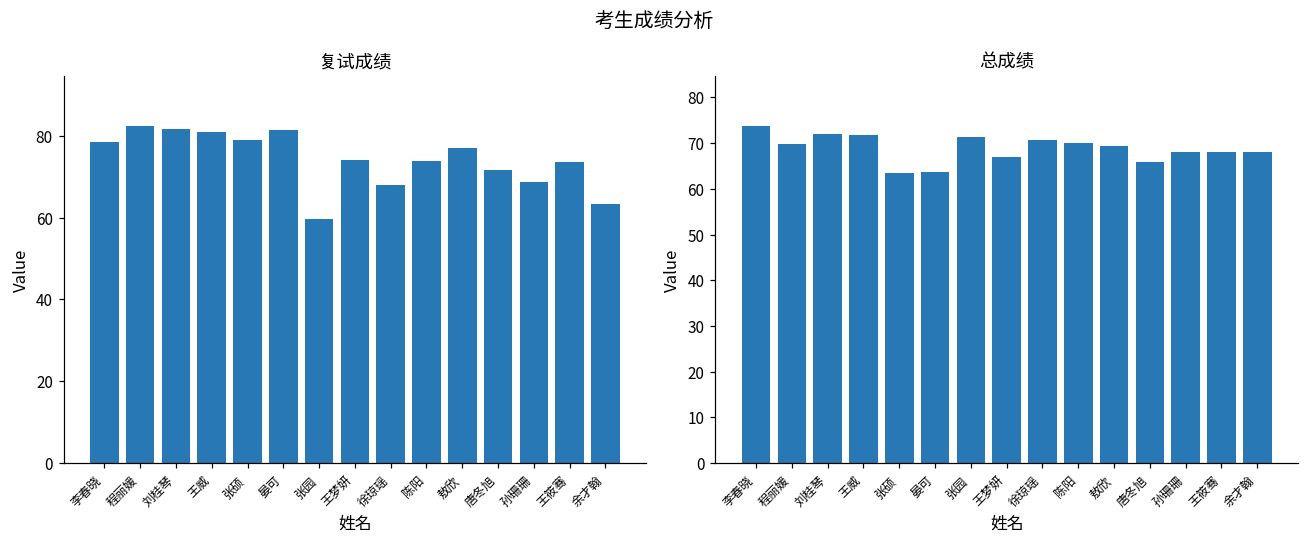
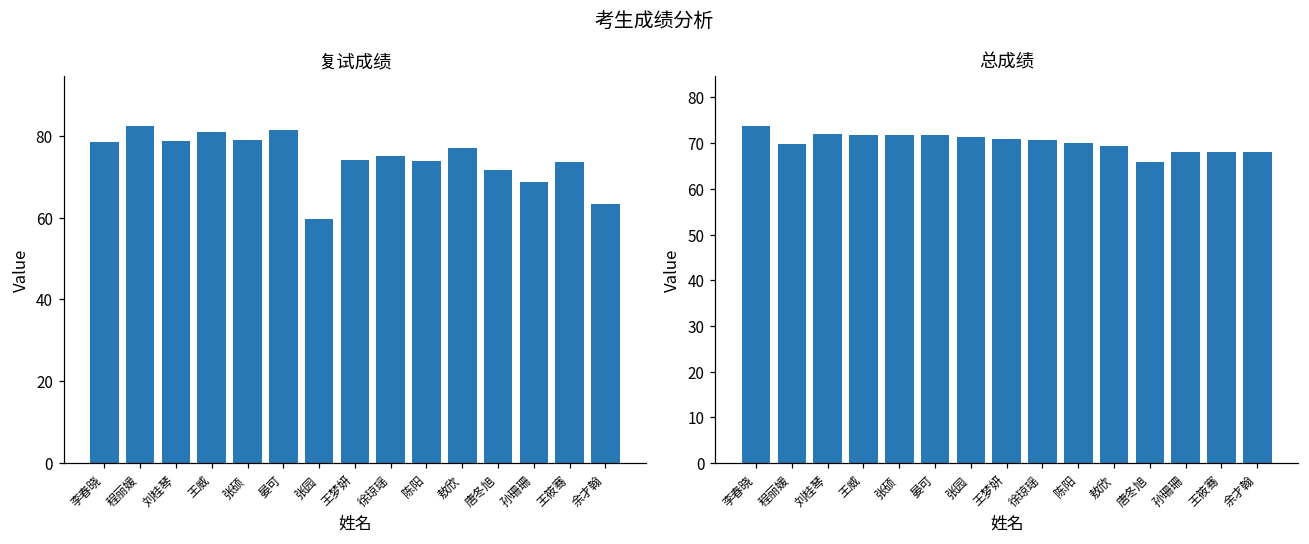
  {
    "复试成绩": {
      "李春晓": 78,
      "程丽媛": 82,
-     "刘桂琴": 82,
+     "刘桂琴": 79,
      "王威": 81,
      "张硕": 79,
      "晏可": 81,
      "张园": 60,
      "王梦妍": 74,
-     "徐琼瑶": 68,
+     "徐琼瑶": 75,
      "陈阳": 74,
      "敖欣": 77,
      "唐冬旭": 72,
      "孙珊珊": 69,
      "王筱骞": 74,
      "余才翰": 63
    },
    "总成绩": {
      "李春晓": 74,
      "程丽媛": 70,
      "刘桂琴": 72,
      "王威": 72,
-     "张硕": 64,
-     "晏可": 64,
+     "张硕": 72,
+     "晏可": 72,
      "张园": 71,
-     "王梦妍": 67,
+     "王梦妍": 71,
      "徐琼瑶": 71,
      "陈阳": 70,
      "敖欣": 69,
      "唐冬旭": 66,
      "孙珊珊": 68,
      "王筱骞": 68,
      "余才翰": 68
    }
  }
